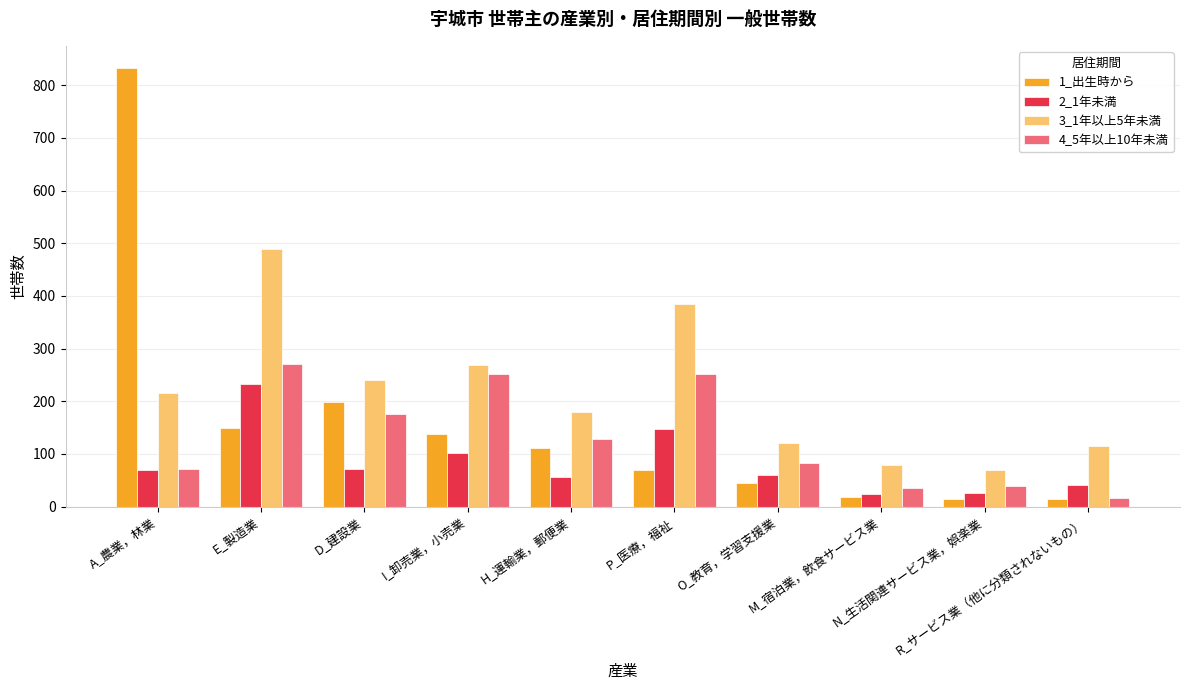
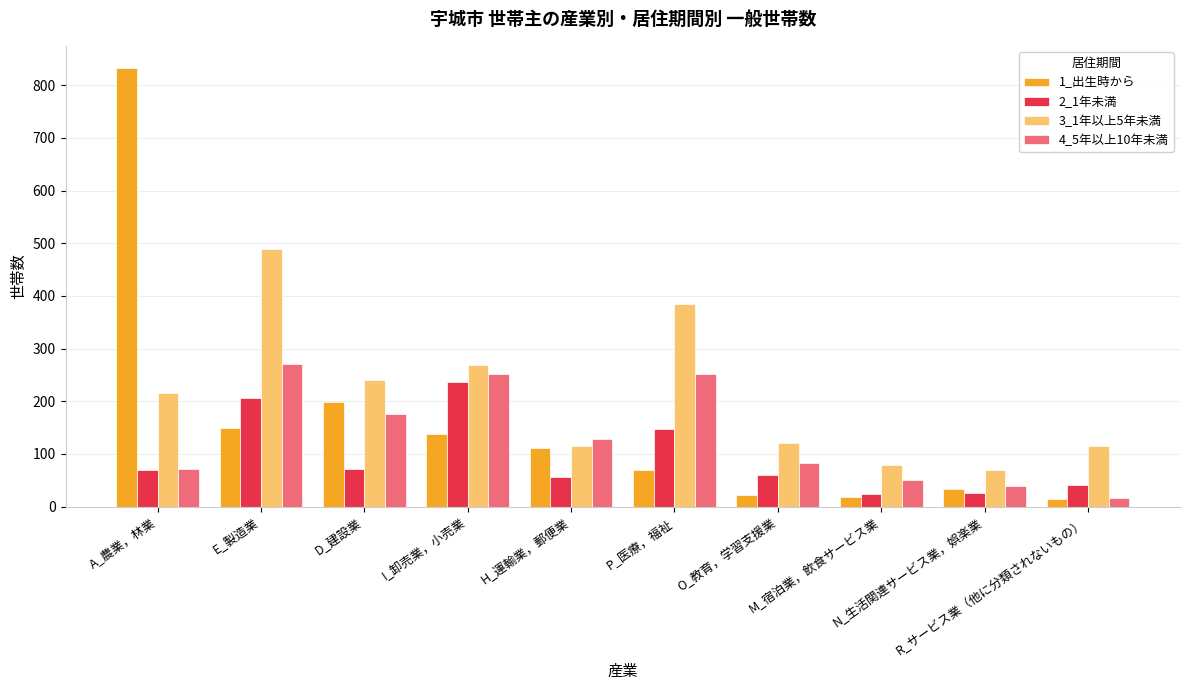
  {
    "1_出生時から": {
      "A_農業，林業": 830,
      "E_製造業": 150,
      "D_建設業": 200,
      "I_卸売業，小売業": 140,
      "H_運輸業，郵便業": 110,
      "P_医療，福祉": 70,
-     "O_教育，学習支援業": 40,
+     "O_教育，学習支援業": 20,
      "M_宿泊業，飲食サービス業": 20,
-     "N_生活関連サービス業，娯楽業": 10,
+     "N_生活関連サービス業，娯楽業": 30,
      "R_サービス業（他に分類されないもの）": 20
    },
    "2_1年未満": {
      "A_農業，林業": 70,
-     "E_製造業": 230,
+     "E_製造業": 210,
      "D_建設業": 70,
-     "I_卸売業，小売業": 100,
+     "I_卸売業，小売業": 240,
      "H_運輸業，郵便業": 60,
      "P_医療，福祉": 150,
      "O_教育，学習支援業": 60,
      "M_宿泊業，飲食サービス業": 20,
      "N_生活関連サービス業，娯楽業": 30,
      "R_サービス業（他に分類されないもの）": 40
    },
    "3_1年以上5年未満": {
      "A_農業，林業": 220,
      "E_製造業": 490,
      "D_建設業": 240,
      "I_卸売業，小売業": 270,
-     "H_運輸業，郵便業": 180,
+     "H_運輸業，郵便業": 120,
      "P_医療，福祉": 390,
      "O_教育，学習支援業": 120,
      "M_宿泊業，飲食サービス業": 80,
      "N_生活関連サービス業，娯楽業": 70,
      "R_サービス業（他に分類されないもの）": 120
    },
    "4_5年以上10年未満": {
      "A_農業，林業": 70,
      "E_製造業": 270,
      "D_建設業": 180,
      "I_卸売業，小売業": 250,
      "H_運輸業，郵便業": 130,
      "P_医療，福祉": 250,
      "O_教育，学習支援業": 80,
-     "M_宿泊業，飲食サービス業": 40,
+     "M_宿泊業，飲食サービス業": 50,
      "N_生活関連サービス業，娯楽業": 40,
      "R_サービス業（他に分類されないもの）": 20
    }
  }
